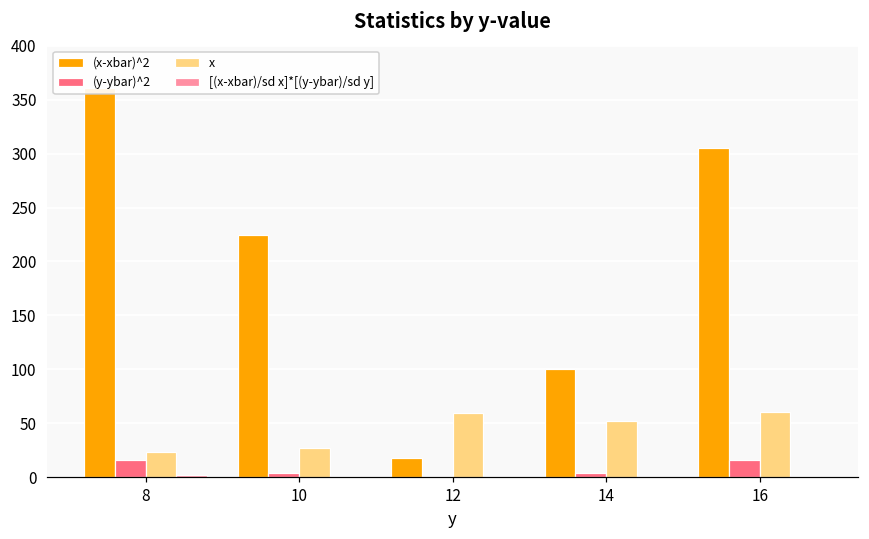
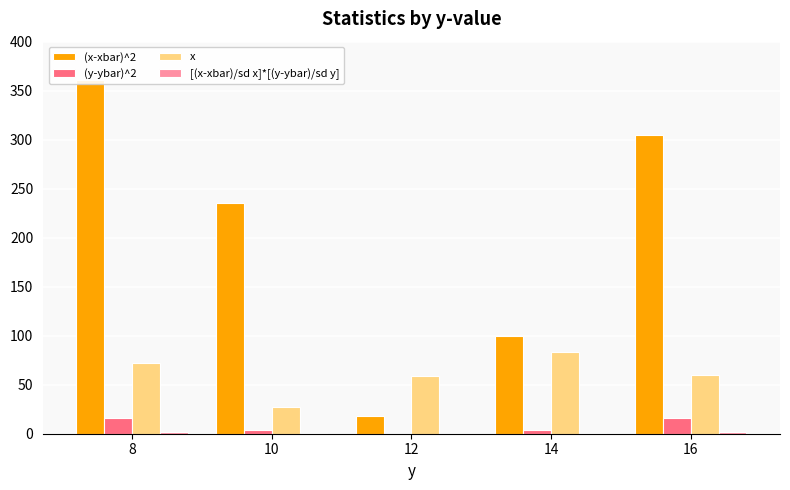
  {
    "(x-xbar)^2": {
-     "10": 230,
+     "10": 240,
      "12": 20,
      "14": 100,
      "16": 310
    },
    "x": {
-     "8": 20,
+     "8": 70,
      "10": 30,
      "12": 60,
-     "14": 50,
+     "14": 80,
      "16": 60
    }
  }
